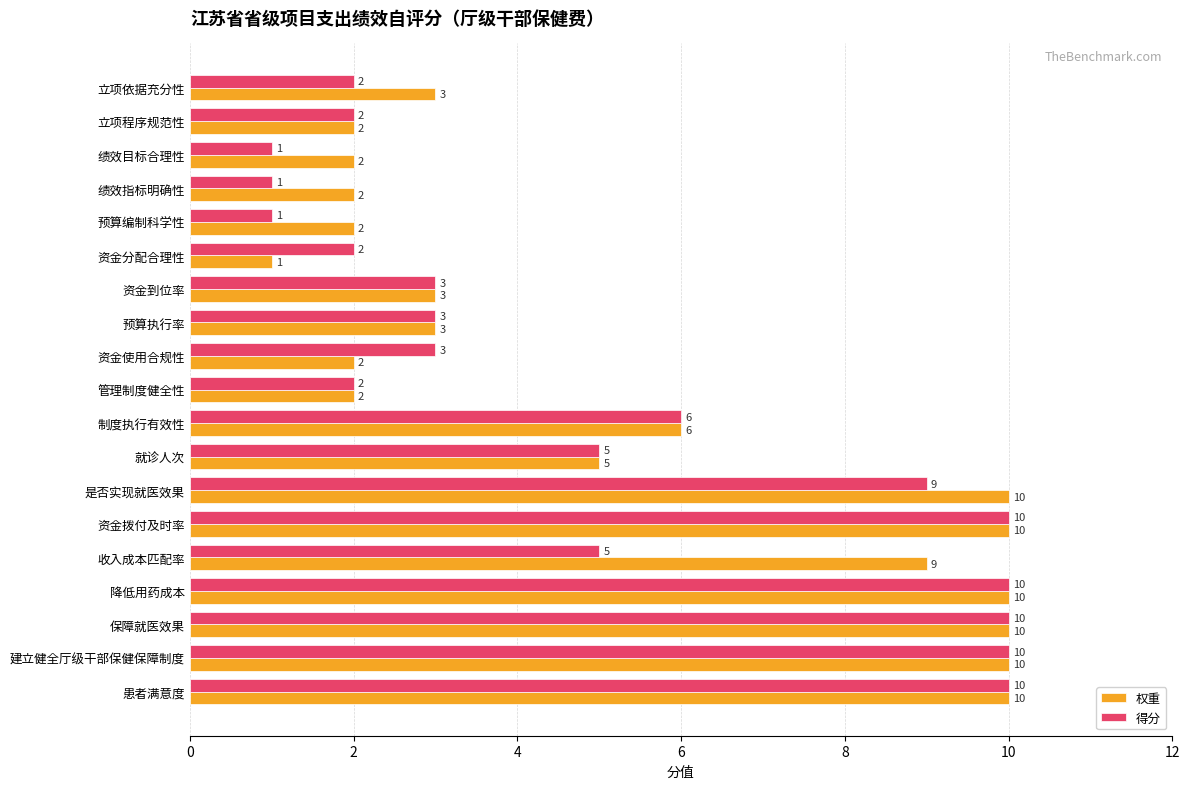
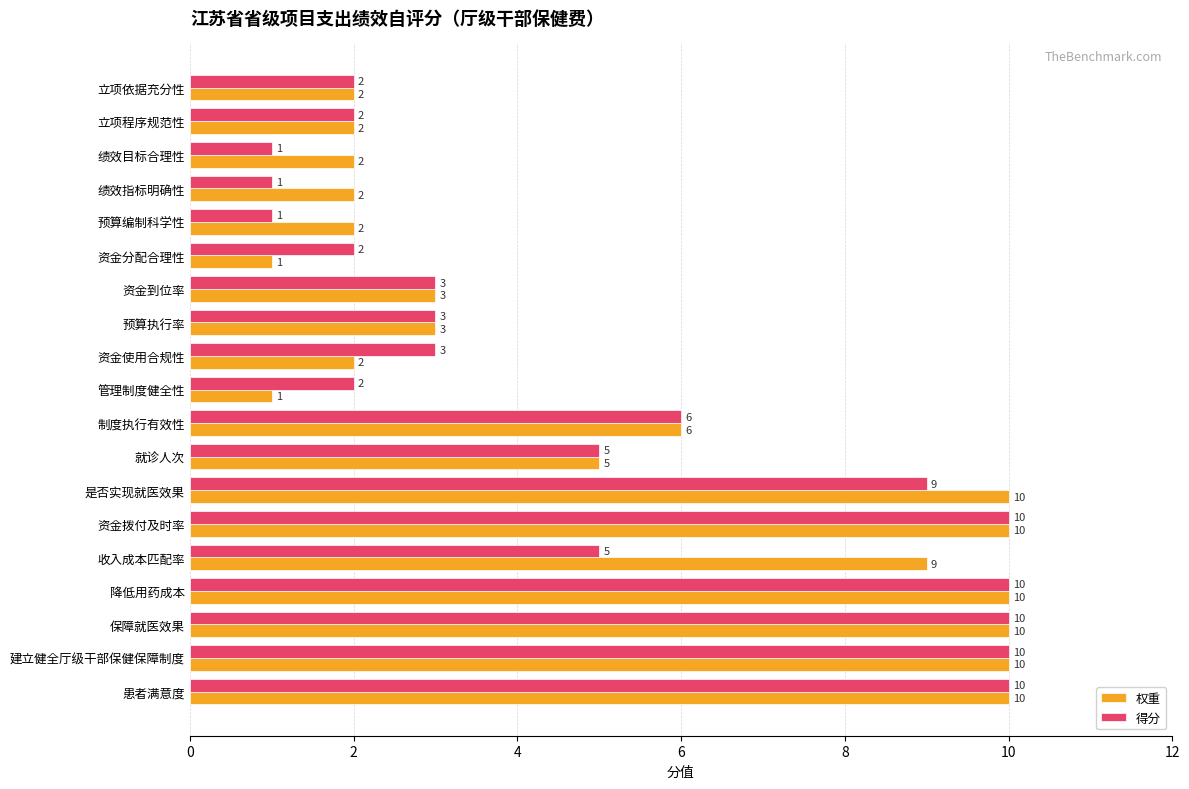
  {
    "权重": {
-     "立项依据充分性": 3,
+     "立项依据充分性": 2,
      "立项程序规范性": 2,
      "绩效目标合理性": 2,
      "绩效指标明确性": 2,
      "预算编制科学性": 2,
      "资金分配合理性": 1,
      "资金到位率": 3,
      "预算执行率": 3,
      "资金使用合规性": 2,
-     "管理制度健全性": 2,
+     "管理制度健全性": 1,
      "制度执行有效性": 6,
      "就诊人次": 5,
      "是否实现就医效果": 10,
      "资金拨付及时率": 10,
      "收入成本匹配率": 9,
      "降低用药成本": 10,
      "保障就医效果": 10,
      "建立健全厅级干部保健保障制度": 10,
      "患者满意度": 10
    },
    "得分": {
      "立项依据充分性": 2,
      "立项程序规范性": 2,
      "绩效目标合理性": 1,
      "绩效指标明确性": 1,
      "预算编制科学性": 1,
      "资金分配合理性": 2,
      "资金到位率": 3,
      "预算执行率": 3,
      "资金使用合规性": 3,
      "管理制度健全性": 2,
      "制度执行有效性": 6,
      "就诊人次": 5,
      "是否实现就医效果": 9,
      "资金拨付及时率": 10,
      "收入成本匹配率": 5,
      "降低用药成本": 10,
      "保障就医效果": 10,
      "建立健全厅级干部保健保障制度": 10,
      "患者满意度": 10
    }
  }
